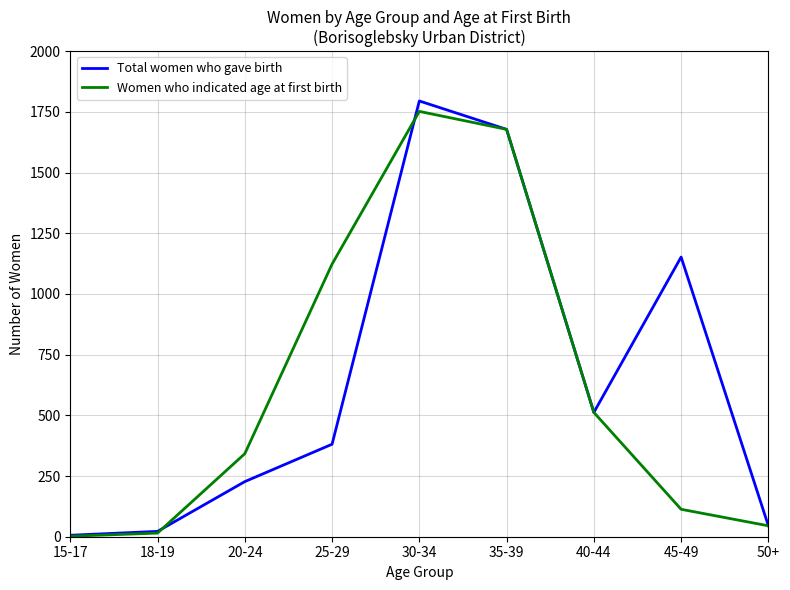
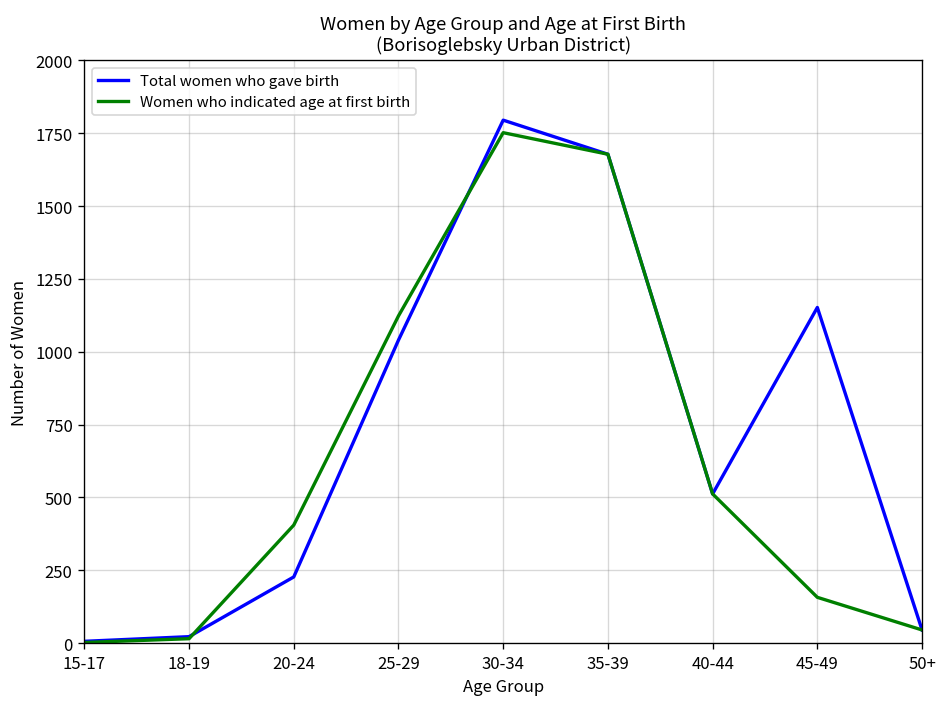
  {
    "Total women who gave birth": {
      "20-24": 230,
-     "25-29": 380,
+     "25-29": 1040,
      "30-34": 1800,
      "45-49": 1150
    },
    "Women who indicated age at first birth": {
-     "20-24": 340,
+     "20-24": 410,
      "25-29": 1120,
      "30-34": 1750,
-     "45-49": 110
+     "45-49": 160
    }
  }
